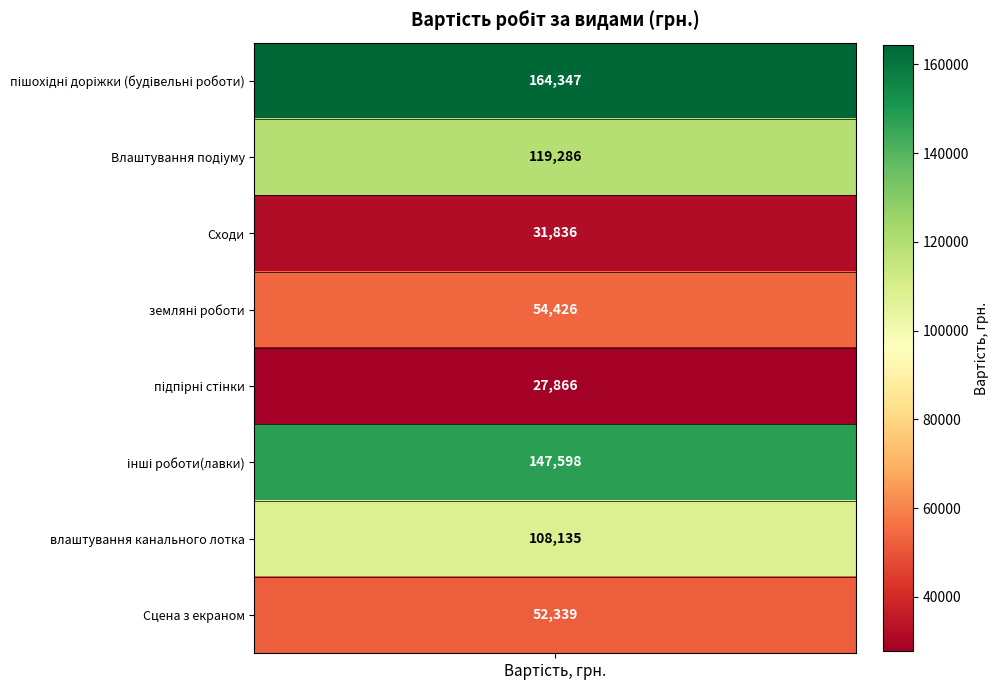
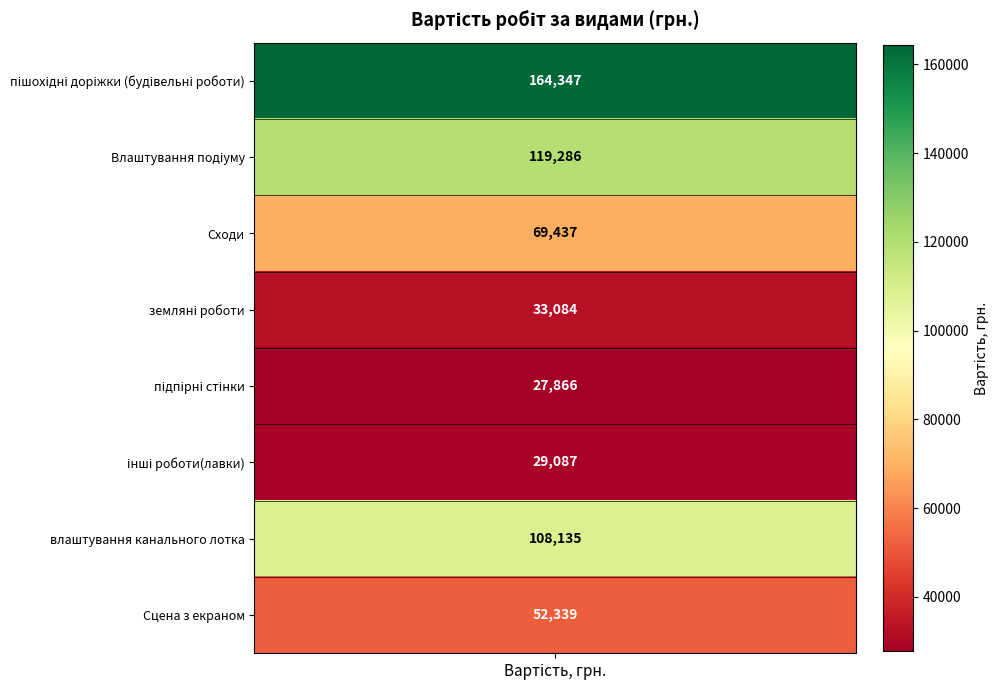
  {
    "пішохідні доріжки (будівельні роботи)": {
      "Вартість, грн.": "164,347"
    },
    "Влаштування подіуму": {
      "Вартість, грн.": "119,286"
    },
    "Сходи": {
-     "Вартість, грн.": "31,836"
+     "Вартість, грн.": "69,437"
    },
    "земляні роботи": {
-     "Вартість, грн.": "54,426"
+     "Вартість, грн.": "33,084"
    },
    "підпірні стінки": {
      "Вартість, грн.": "27,866"
    },
    "інші роботи(лавки)": {
-     "Вартість, грн.": "147,598"
+     "Вартість, грн.": "29,087"
    },
    "влаштування канального лотка": {
      "Вартість, грн.": "108,135"
    },
    "Сцена з екраном": {
      "Вартість, грн.": "52,339"
    }
  }
